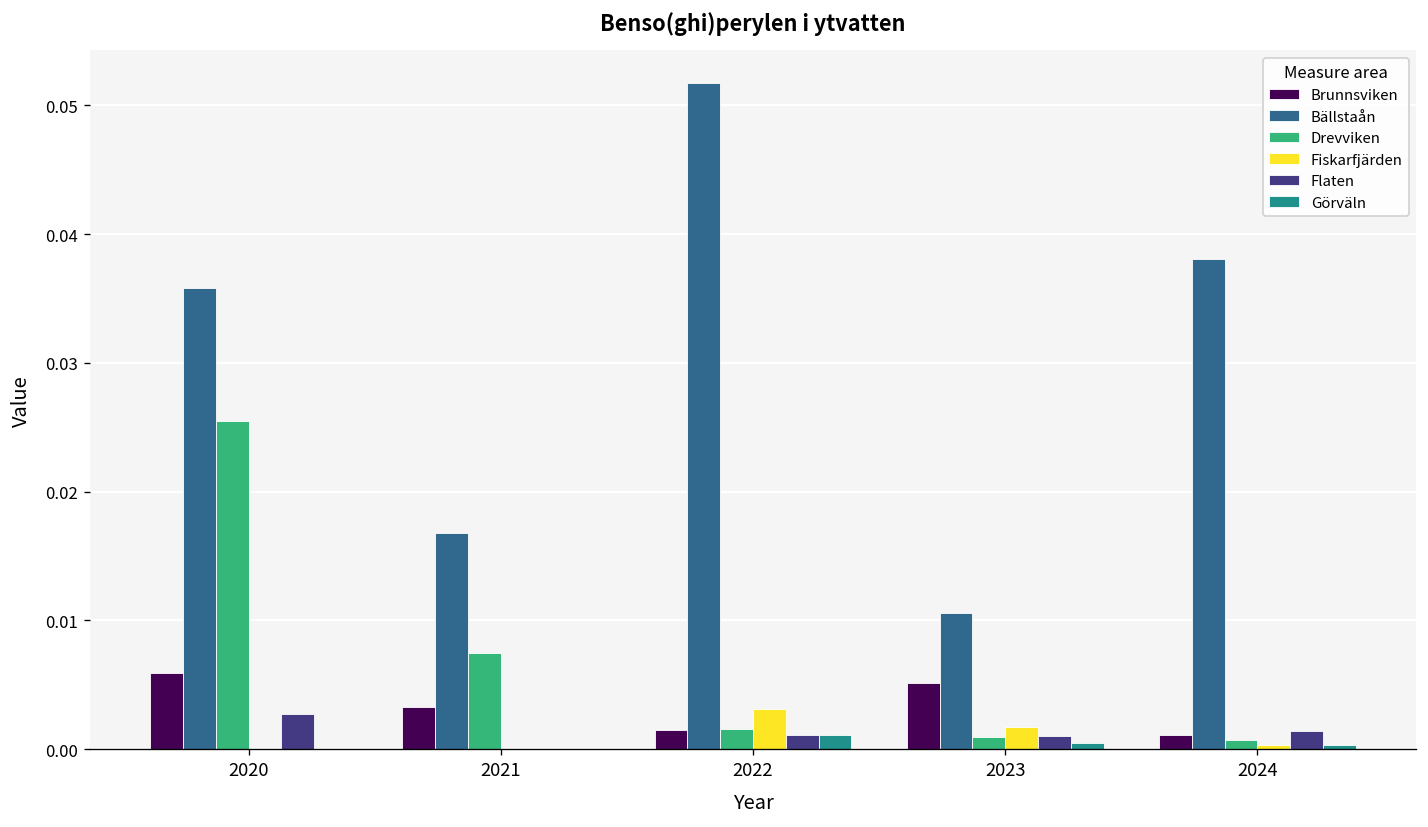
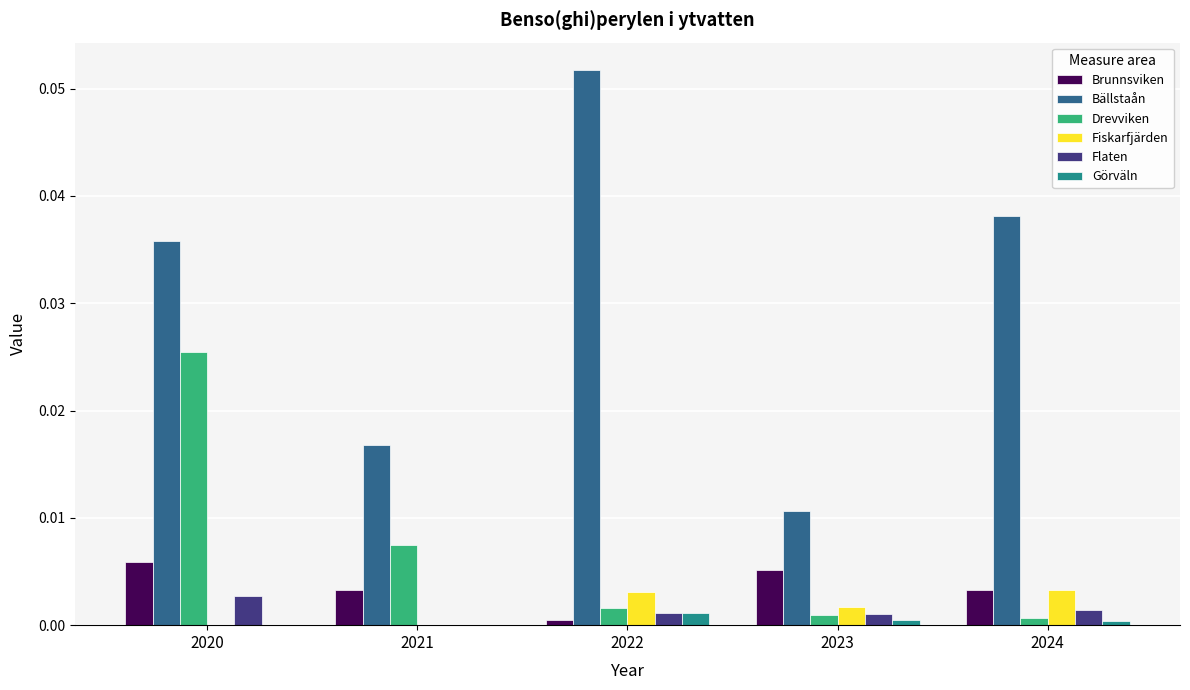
  {
    "Brunnsviken": {
      "2020": 0.0059,
      "2021": 0.0033,
-     "2022": 0.0015,
+     "2022": 0.0005,
      "2023": 0.0052,
-     "2024": 0.0011
+     "2024": 0.0033
    },
    "Fiskarfjärden": {
      "2020": 0.0000,
      "2021": 0.0000,
      "2022": 0.0031,
      "2023": 0.0017,
-     "2024": 0.0003
+     "2024": 0.0033
    }
  }
